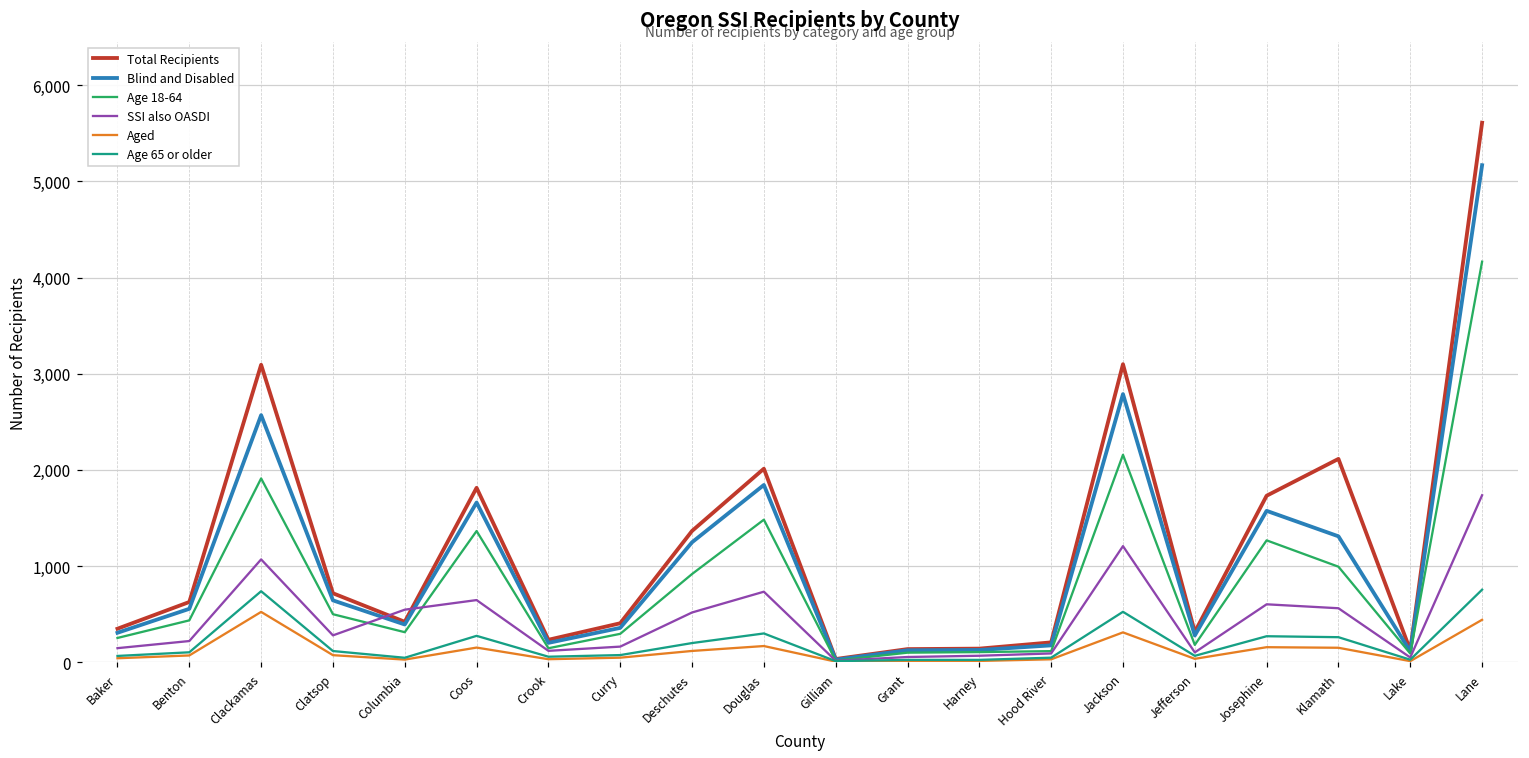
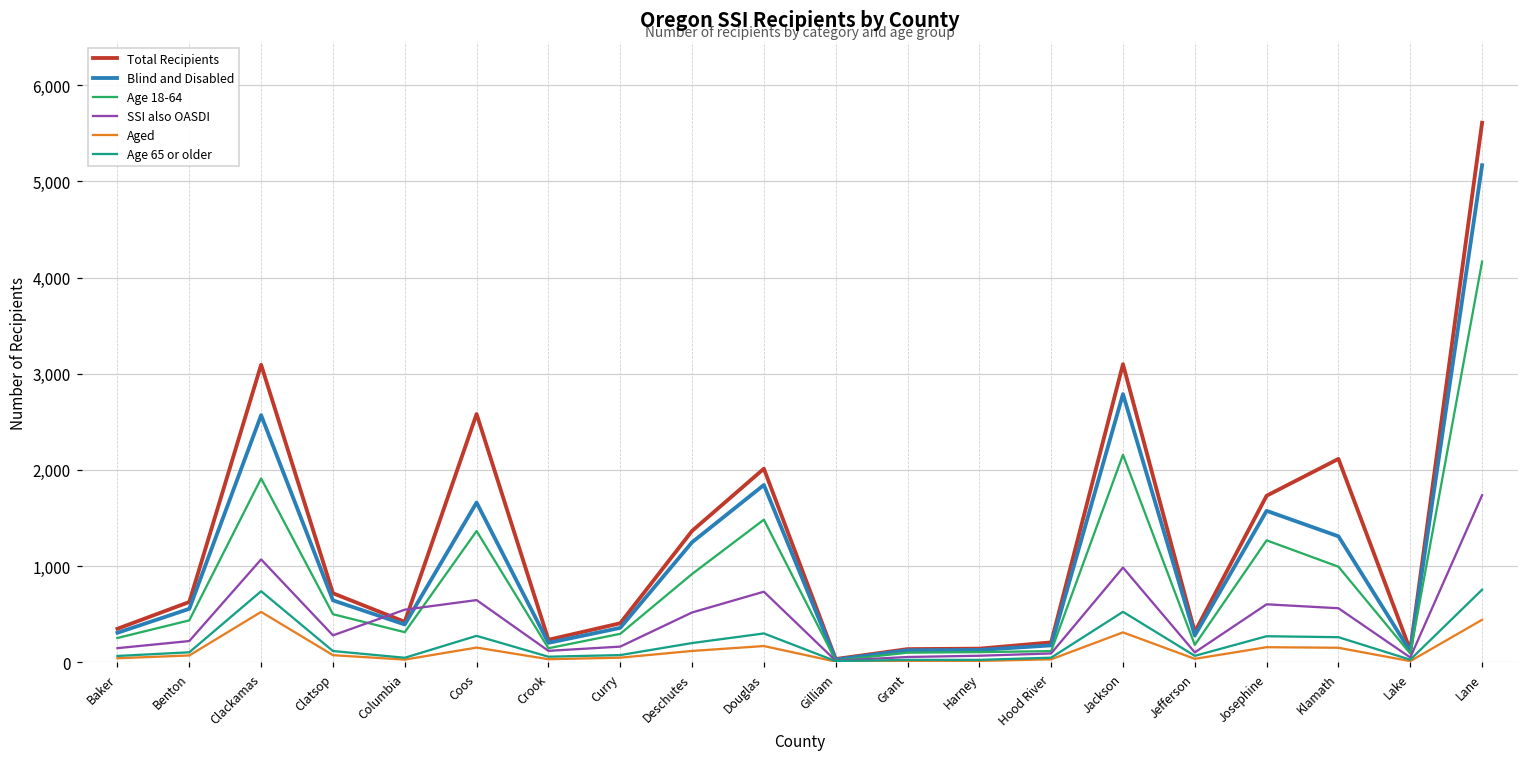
  {
    "Total Recipients": {
      "Baker": "300",
      "Benton": "600",
      "Clackamas": "3,100",
      "Clatsop": "700",
-     "Coos": "1,800",
+     "Coos": "2,600",
      "Crook": "200",
      "Curry": "400",
      "Deschutes": "1,400",
      "Douglas": "2,000",
      "Hood River": "200",
      "Jackson": "3,100",
      "Jefferson": "300",
      "Josephine": "1,700",
      "Klamath": "2,100",
      "Lane": "5,600"
    },
    "Blind and Disabled": {
      "Baker": "300",
      "Benton": "600",
      "Clackamas": "2,600",
      "Clatsop": "600",
      "Coos": "1,700",
      "Crook": "200",
      "Curry": "400",
      "Deschutes": "1,200",
      "Douglas": "1,800",
      "Hood River": "200",
      "Jackson": "2,800",
      "Jefferson": "300",
      "Josephine": "1,600",
      "Klamath": "1,300",
      "Lane": "5,200"
    },
    "SSI also OASDI": {
      "Baker": "100",
      "Benton": "200",
      "Clackamas": "1,100",
      "Clatsop": "300",
      "Columbia": "500",
      "Coos": "600",
      "Curry": "200",
      "Deschutes": "500",
      "Douglas": "700",
      "Grant": "100",
      "Harney": "100",
-     "Jackson": "1,200",
+     "Jackson": "1,000",
      "Jefferson": "100",
      "Josephine": "600",
      "Klamath": "600",
      "Lane": "1,700"
    },
    "Aged": {
      "Benton": "100",
      "Clackamas": "500",
      "Clatsop": "100",
      "Coos": "200",
      "Deschutes": "100",
      "Douglas": "200",
      "Jackson": "300",
      "Jefferson": "0",
      "Josephine": "200",
      "Klamath": "200",
      "Lane": "400"
    }
  }
